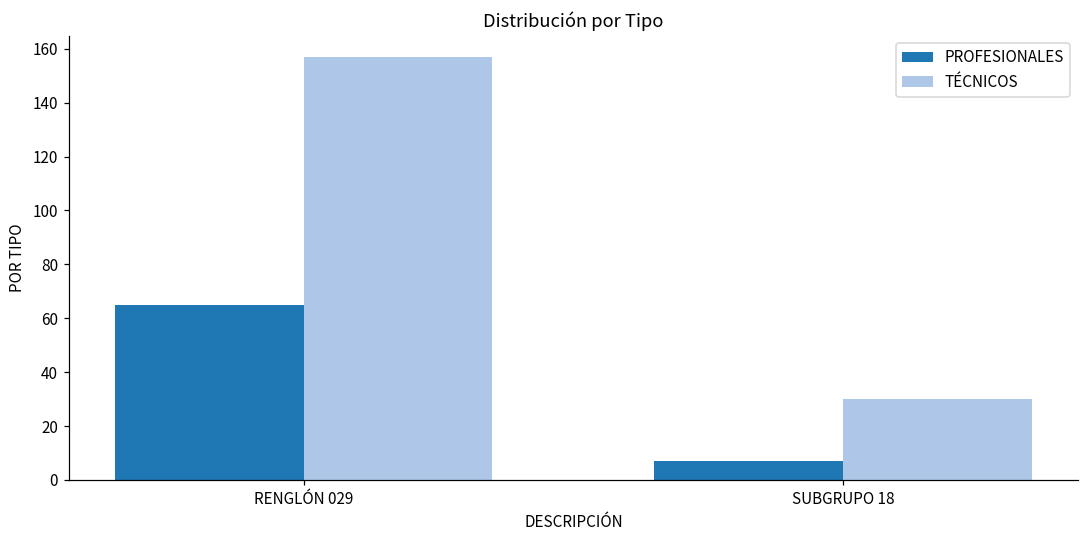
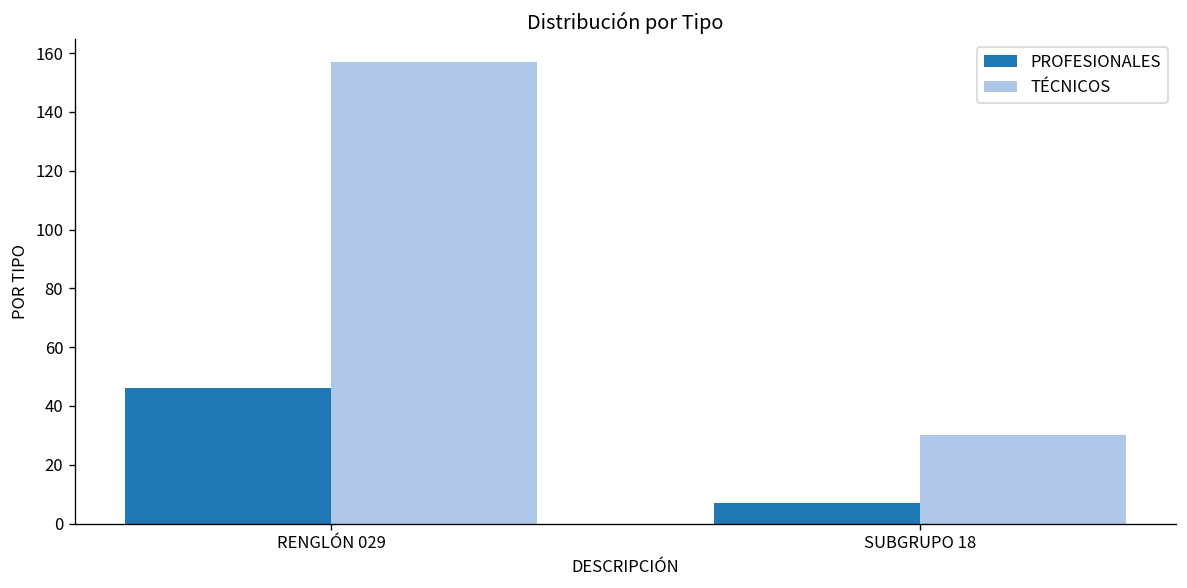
  {
    "PROFESIONALES": {
-     "RENGLÓN 029": 65,
+     "RENGLÓN 029": 46,
      "SUBGRUPO 18": 7
    },
    "TÉCNICOS": {
      "RENGLÓN 029": 157,
      "SUBGRUPO 18": 30
    }
  }
